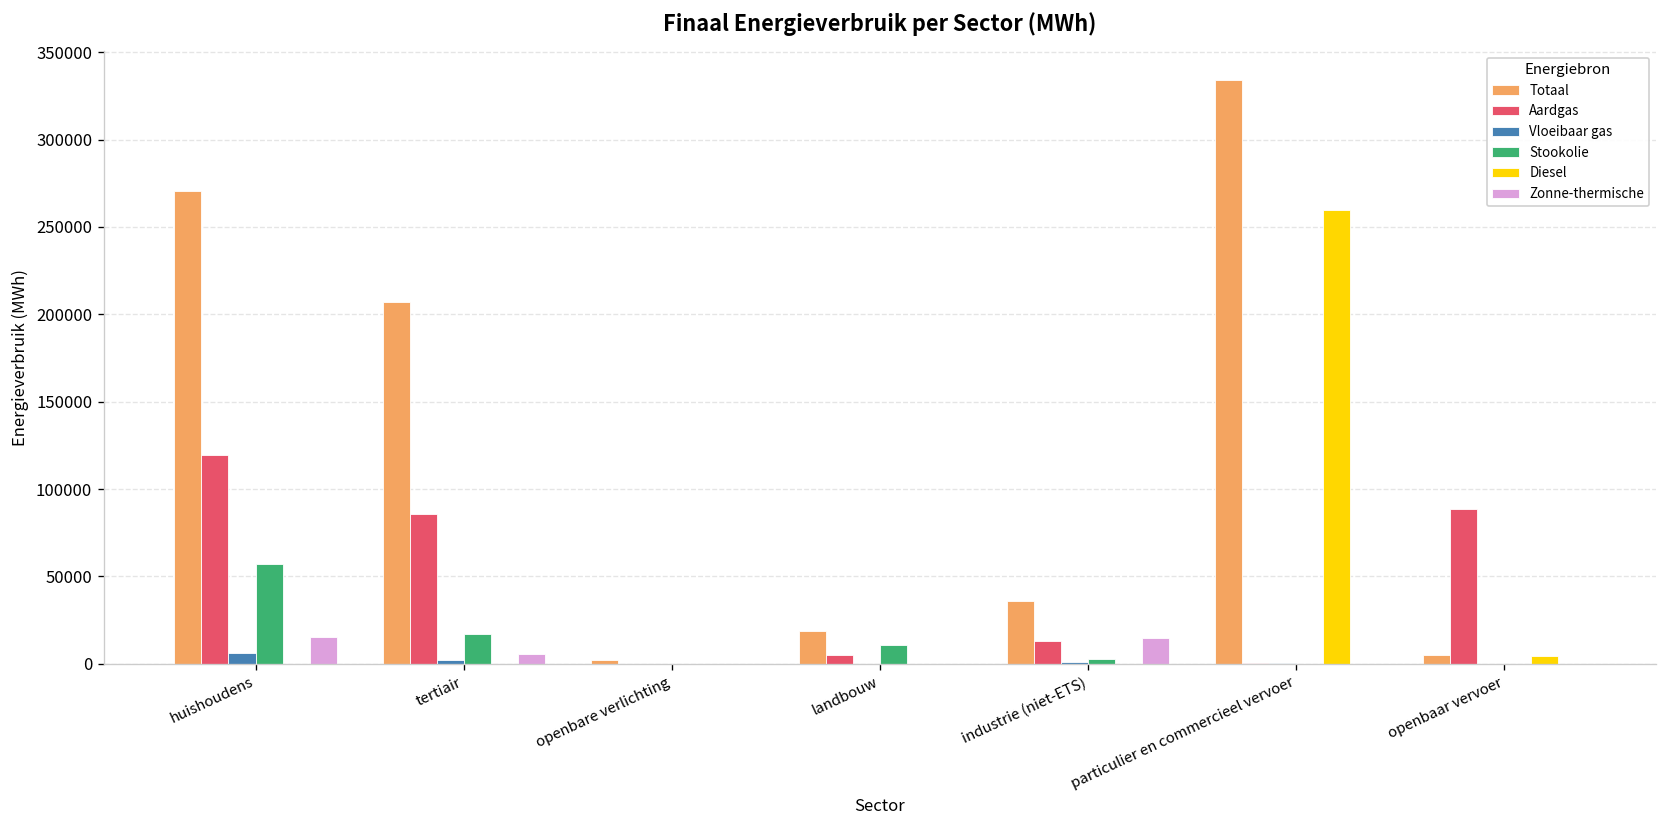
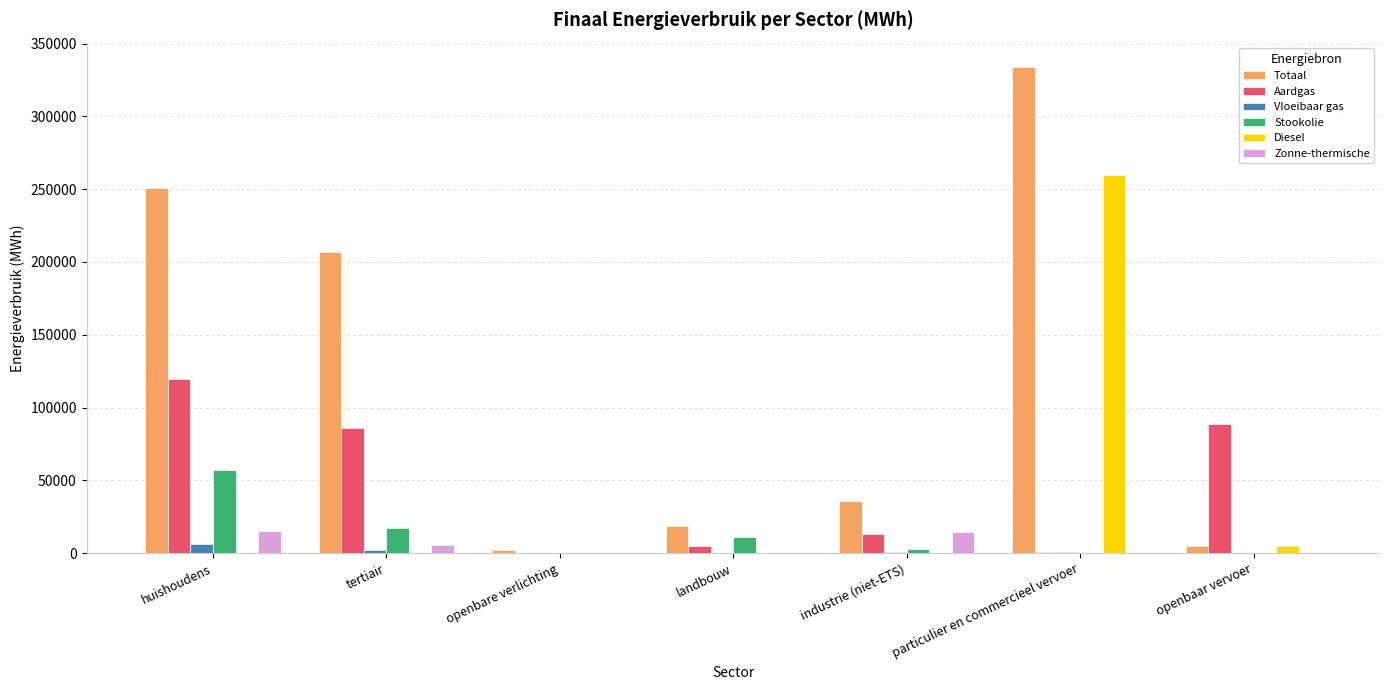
  {
    "Totaal": {
-     "huishoudens": 270000,
+     "huishoudens": 251000,
      "tertiair": 207000,
      "openbare verlichting": 2000,
      "landbouw": 19000,
      "industrie (niet-ETS)": 36000,
      "particulier en commercieel vervoer": 334000,
      "openbaar vervoer": 5000
    },
    "Aardgas": {
      "huishoudens": 119000,
      "tertiair": 86000,
      "openbare verlichting": 0,
      "landbouw": 5000,
      "industrie (niet-ETS)": 13000,
      "openbaar vervoer": 89000
    },
    "Vloeibaar gas": {
      "huishoudens": 6000,
      "tertiair": 2000,
      "openbare verlichting": 0,
      "openbaar vervoer": 0
    },
    "Stookolie": {
      "huishoudens": 57000,
      "tertiair": 17000,
      "openbare verlichting": 0,
      "landbouw": 11000,
      "industrie (niet-ETS)": 3000,
      "particulier en commercieel vervoer": 0,
      "openbaar vervoer": 0
    },
    "Diesel": {
      "huishoudens": 0,
      "tertiair": 0,
      "openbare verlichting": 0,
      "landbouw": 0,
      "industrie (niet-ETS)": 0,
      "particulier en commercieel vervoer": 260000,
      "openbaar vervoer": 5000
    },
    "Zonne-thermische": {
      "huishoudens": 15000,
      "tertiair": 5000,
      "openbare verlichting": 0,
      "landbouw": 0,
      "industrie (niet-ETS)": 15000,
      "particulier en commercieel vervoer": 0,
      "openbaar vervoer": 0
    }
  }
